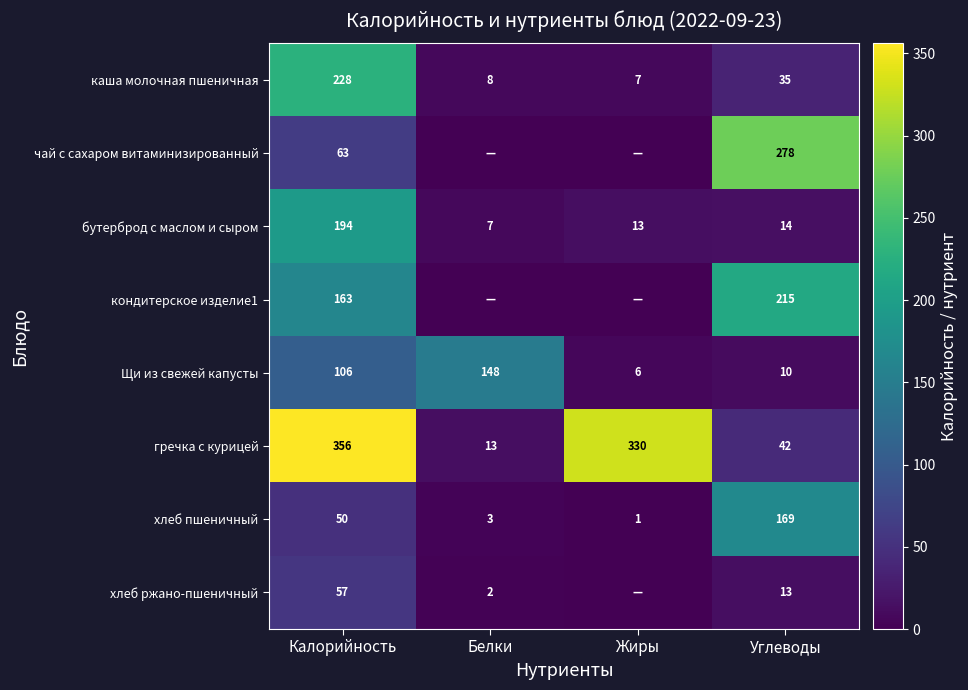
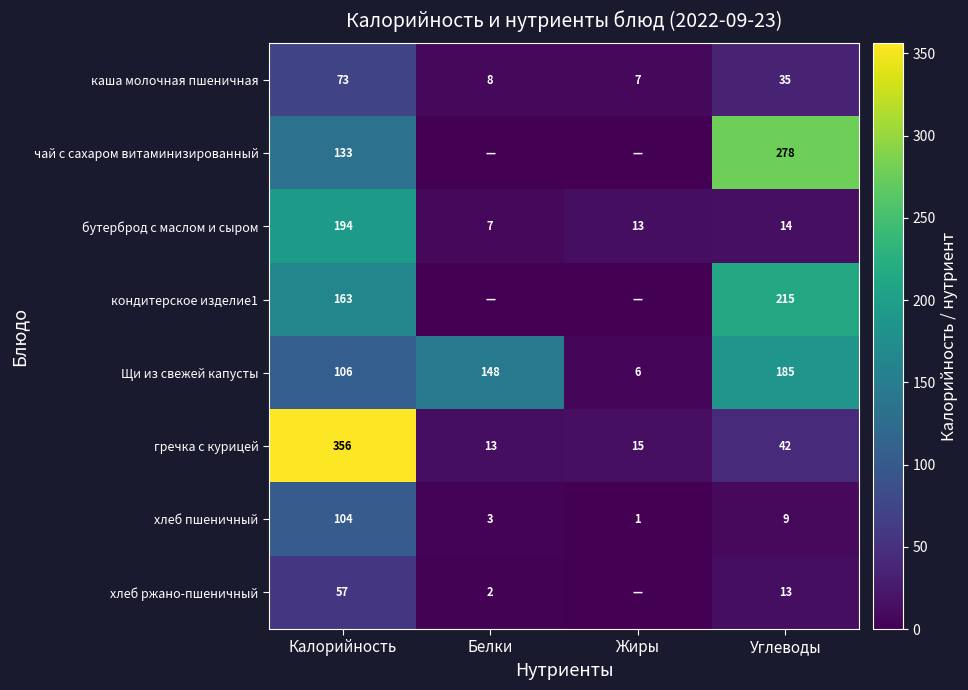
  {
    "каша молочная пшеничная": {
-     "Калорийность": 228,
+     "Калорийность": 73,
      "Белки": 8,
      "Жиры": 7,
      "Углеводы": 35
    },
    "чай с сахаром витаминизированный": {
-     "Калорийность": 63,
+     "Калорийность": 133,
      "Углеводы": 278
    },
    "бутерброд с маслом и сыром": {
      "Калорийность": 194,
      "Белки": 7,
      "Жиры": 13,
      "Углеводы": 14
    },
    "кондитерское изделие1": {
      "Калорийность": 163,
      "Углеводы": 215
    },
    "Щи из свежей капусты": {
      "Калорийность": 106,
      "Белки": 148,
      "Жиры": 6,
-     "Углеводы": 10
+     "Углеводы": 185
    },
    "гречка с курицей": {
      "Калорийность": 356,
      "Белки": 13,
-     "Жиры": 330,
+     "Жиры": 15,
      "Углеводы": 42
    },
    "хлеб пшеничный": {
-     "Калорийность": 50,
+     "Калорийность": 104,
      "Белки": 3,
      "Жиры": 1,
-     "Углеводы": 169
+     "Углеводы": 9
    },
    "хлеб ржано-пшеничный": {
      "Калорийность": 57,
      "Белки": 2,
      "Углеводы": 13
    }
  }
